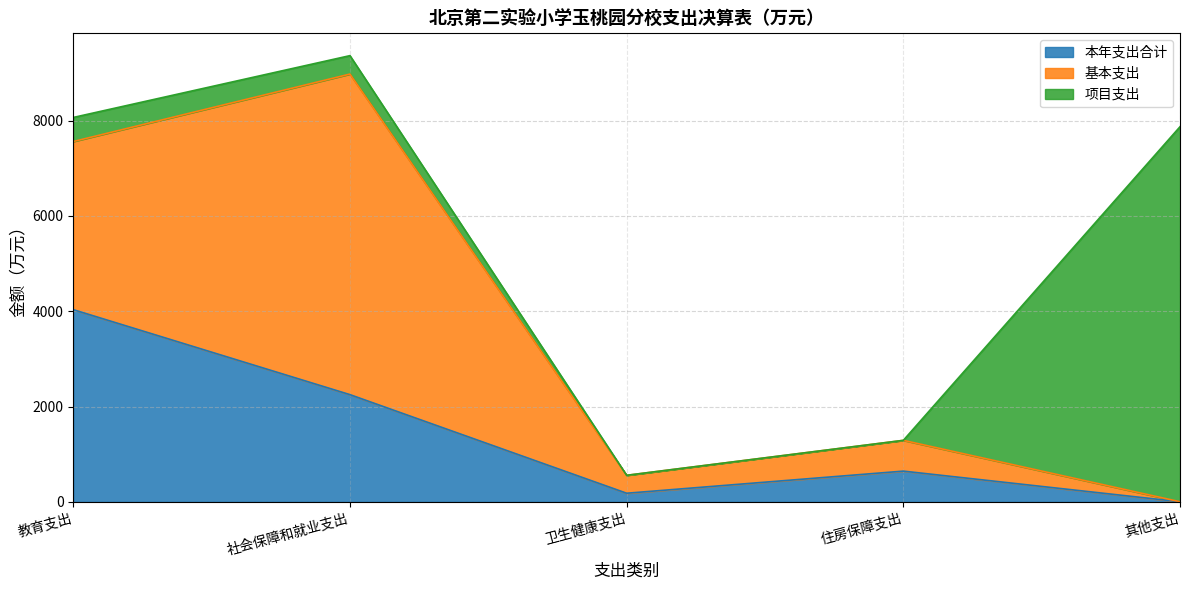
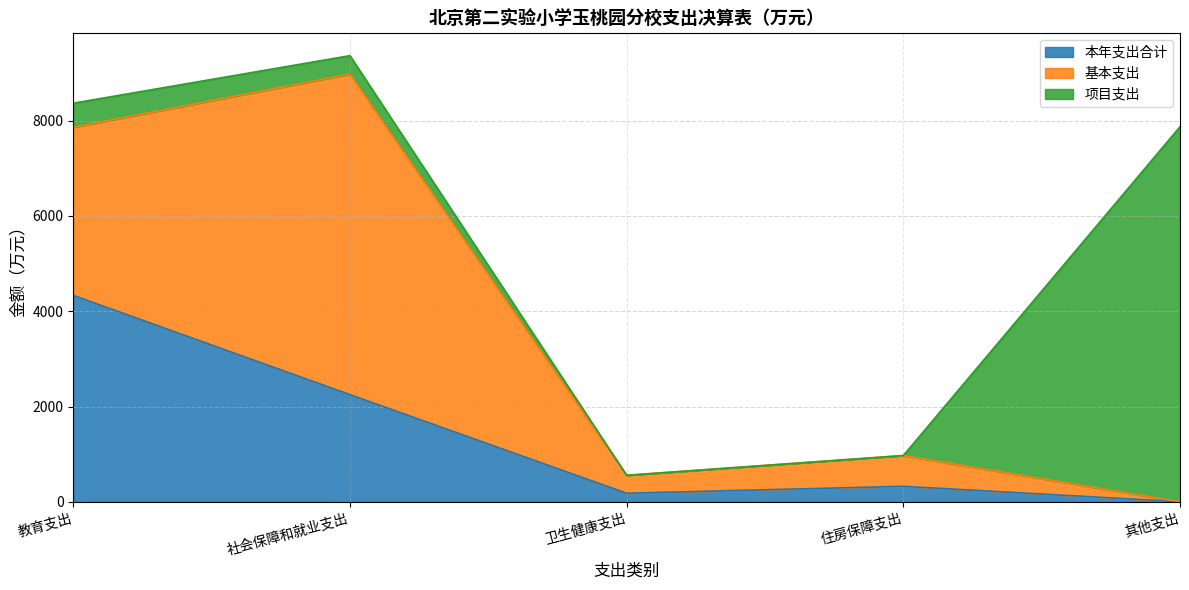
  {
    "本年支出合计": {
-     "教育支出": 4000,
+     "教育支出": 4300,
      "社会保障和就业支出": 2200,
      "卫生健康支出": 200,
-     "住房保障支出": 600
+     "住房保障支出": 300
    },
    "基本支出": {
      "教育支出": 3500,
      "社会保障和就业支出": 6700
    },
    "项目支出": {
      "教育支出": 500,
      "社会保障和就业支出": 400,
      "其他支出": 7900
    }
  }
